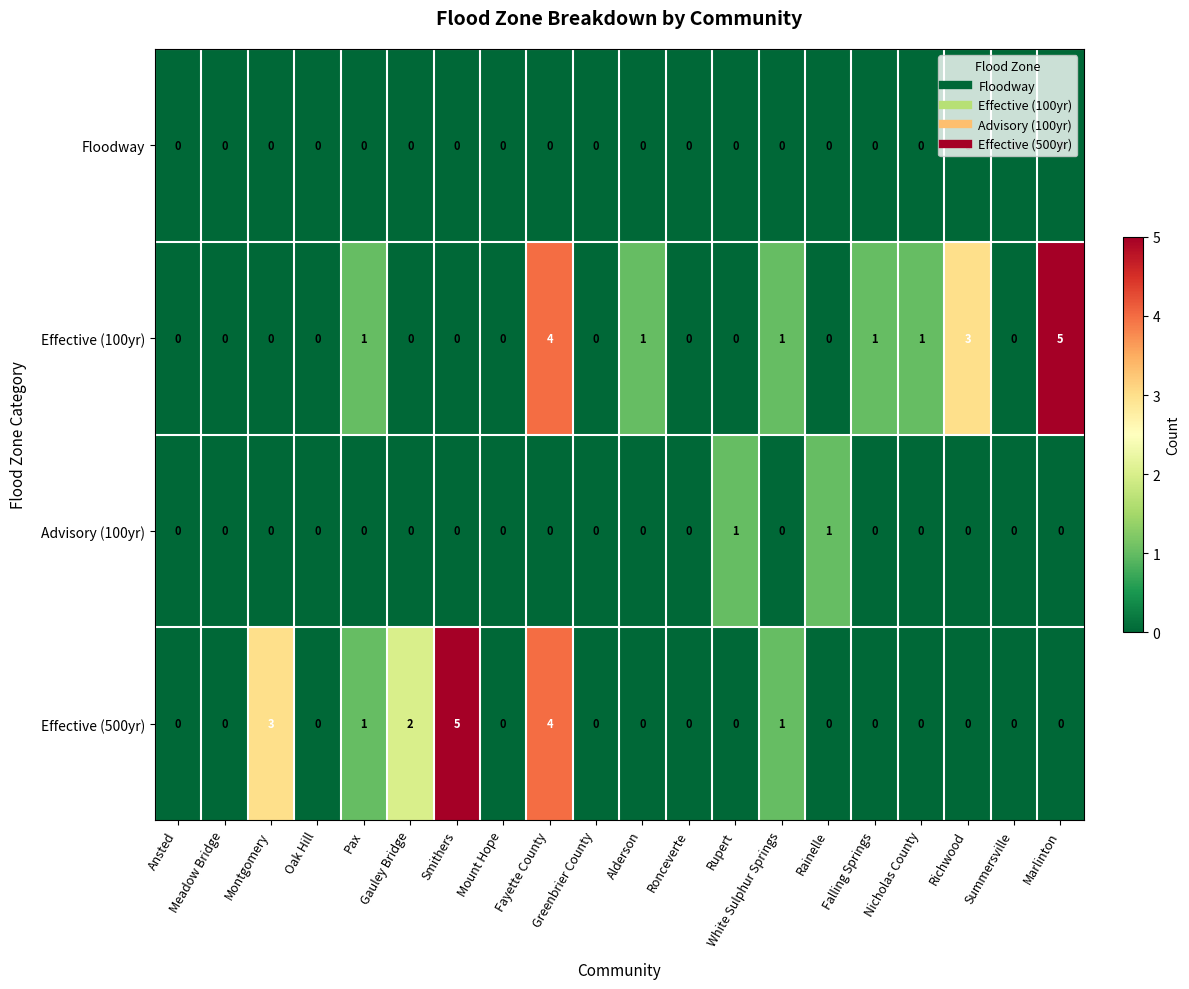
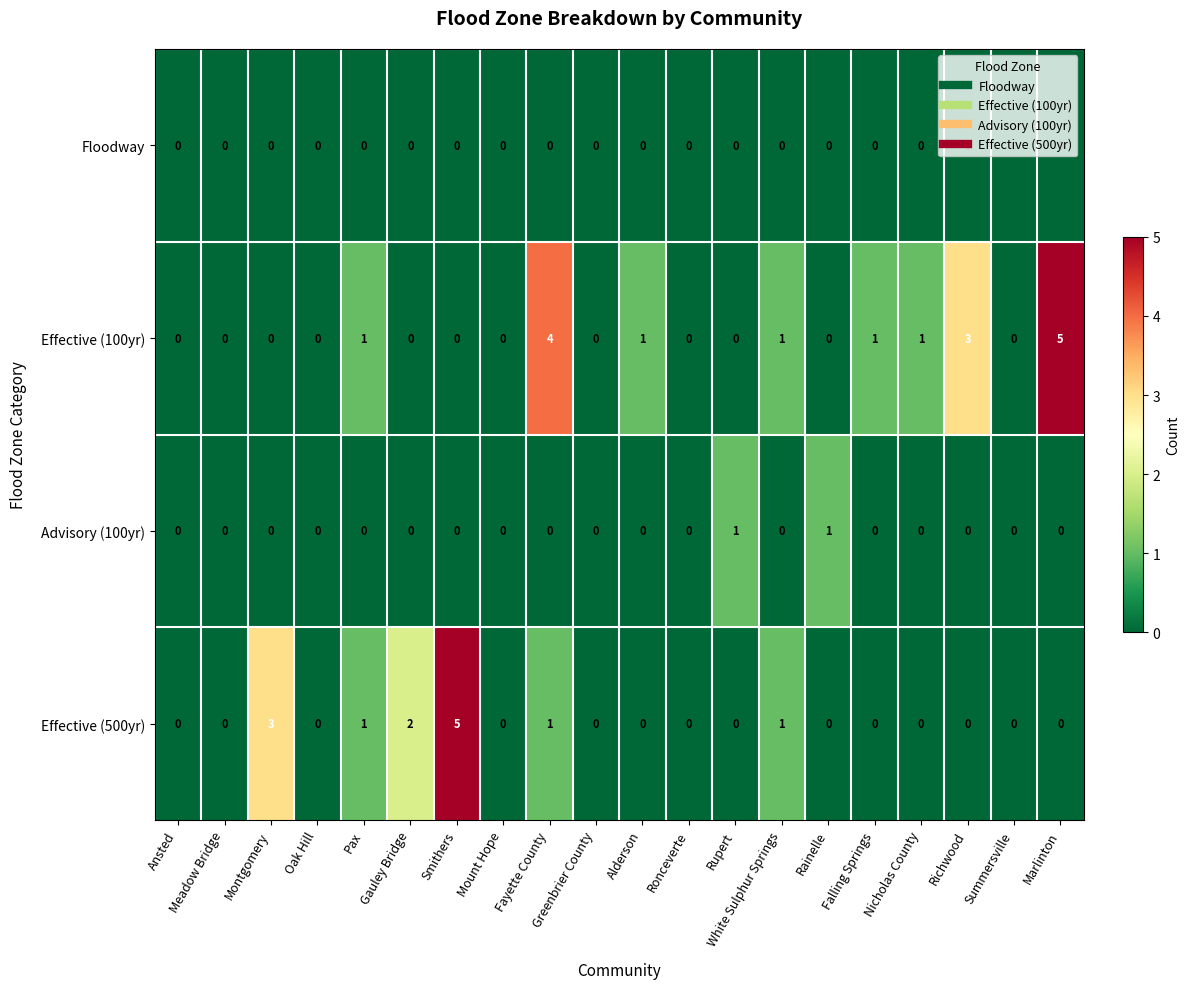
  {
    "Floodway": {
      "Ansted": 0,
      "Meadow Bridge": 0,
      "Montgomery": 0,
      "Oak Hill": 0,
      "Pax": 0,
      "Gauley Bridge": 0,
      "Smithers": 0,
      "Mount Hope": 0,
      "Fayette County": 0,
      "Greenbrier County": 0,
      "Alderson": 0,
      "Ronceverte": 0,
      "Rupert": 0,
      "White Sulphur Springs": 0,
      "Rainelle": 0,
      "Falling Springs": 0,
      "Nicholas County": 0
    },
    "Effective (100yr)": {
      "Ansted": 0,
      "Meadow Bridge": 0,
      "Montgomery": 0,
      "Oak Hill": 0,
      "Pax": 1,
      "Gauley Bridge": 0,
      "Smithers": 0,
      "Mount Hope": 0,
      "Fayette County": 4,
      "Greenbrier County": 0,
      "Alderson": 1,
      "Ronceverte": 0,
      "Rupert": 0,
      "White Sulphur Springs": 1,
      "Rainelle": 0,
      "Falling Springs": 1,
      "Nicholas County": 1,
      "Richwood": 3,
      "Summersville": 0,
      "Marlinton": 5
    },
    "Advisory (100yr)": {
      "Ansted": 0,
      "Meadow Bridge": 0,
      "Montgomery": 0,
      "Oak Hill": 0,
      "Pax": 0,
      "Gauley Bridge": 0,
      "Smithers": 0,
      "Mount Hope": 0,
      "Fayette County": 0,
      "Greenbrier County": 0,
      "Alderson": 0,
      "Ronceverte": 0,
      "Rupert": 1,
      "White Sulphur Springs": 0,
      "Rainelle": 1,
      "Falling Springs": 0,
      "Nicholas County": 0,
      "Richwood": 0,
      "Summersville": 0,
      "Marlinton": 0
    },
    "Effective (500yr)": {
      "Ansted": 0,
      "Meadow Bridge": 0,
      "Montgomery": 3,
      "Oak Hill": 0,
      "Pax": 1,
      "Gauley Bridge": 2,
      "Smithers": 5,
      "Mount Hope": 0,
-     "Fayette County": 4,
+     "Fayette County": 1,
      "Greenbrier County": 0,
      "Alderson": 0,
      "Ronceverte": 0,
      "Rupert": 0,
      "White Sulphur Springs": 1,
      "Rainelle": 0,
      "Falling Springs": 0,
      "Nicholas County": 0,
      "Richwood": 0,
      "Summersville": 0,
      "Marlinton": 0
    }
  }
